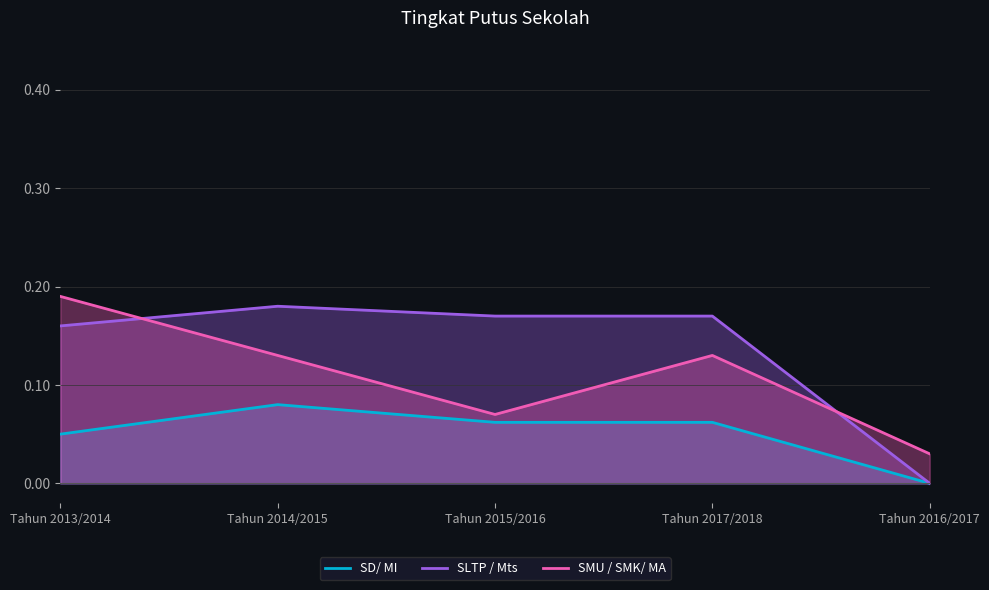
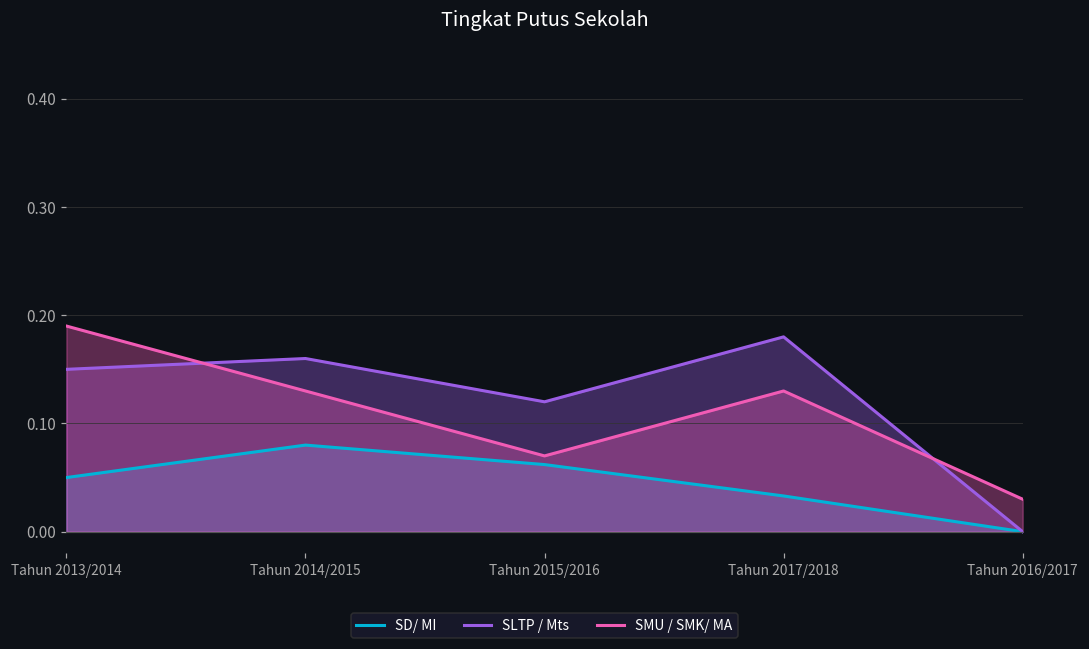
  {
    "SD/ MI": {
      "Tahun 2013/2014": 0.05,
      "Tahun 2014/2015": 0.08,
      "Tahun 2015/2016": 0.06,
-     "Tahun 2017/2018": 0.06
+     "Tahun 2017/2018": 0.03
    },
    "SLTP / Mts": {
-     "Tahun 2013/2014": 0.16,
-     "Tahun 2014/2015": 0.18,
-     "Tahun 2015/2016": 0.17,
-     "Tahun 2017/2018": 0.17
+     "Tahun 2013/2014": 0.15,
+     "Tahun 2014/2015": 0.16,
+     "Tahun 2015/2016": 0.12,
+     "Tahun 2017/2018": 0.18
    },
    "SMU / SMK/ MA": {
      "Tahun 2013/2014": 0.19,
      "Tahun 2014/2015": 0.13,
      "Tahun 2015/2016": 0.07,
      "Tahun 2017/2018": 0.13,
      "Tahun 2016/2017": 0.03
    }
  }
